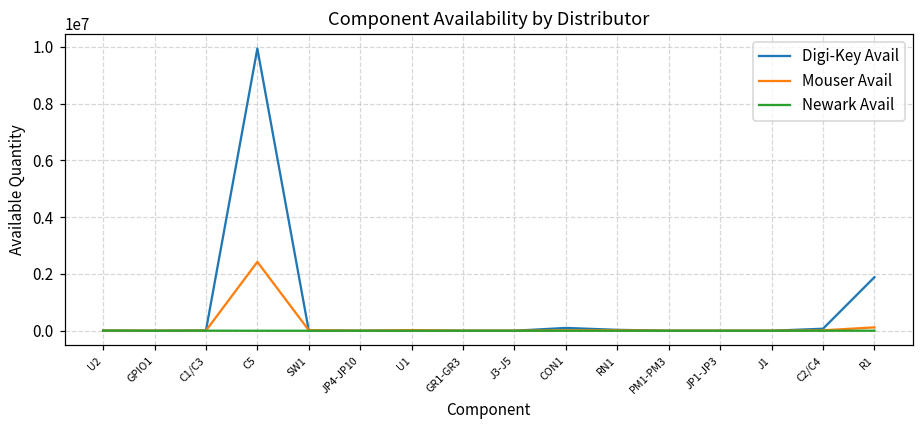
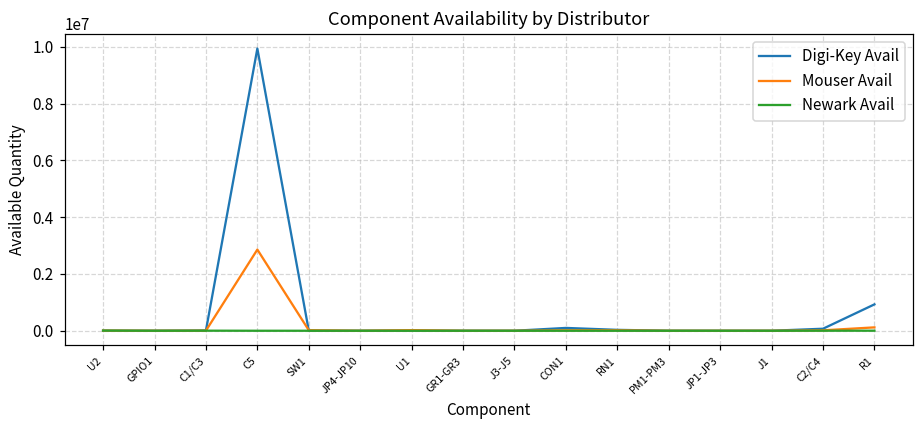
  {
    "Digi-Key Avail": {
      "C5": 9900000,
-     "R1": 1900000
+     "R1": 900000
    },
    "Mouser Avail": {
-     "C5": 2400000,
+     "C5": 2900000,
      "R1": 100000
    },
    "Newark Avail": {
      "C5": 0,
      "R1": 0
    }
  }
